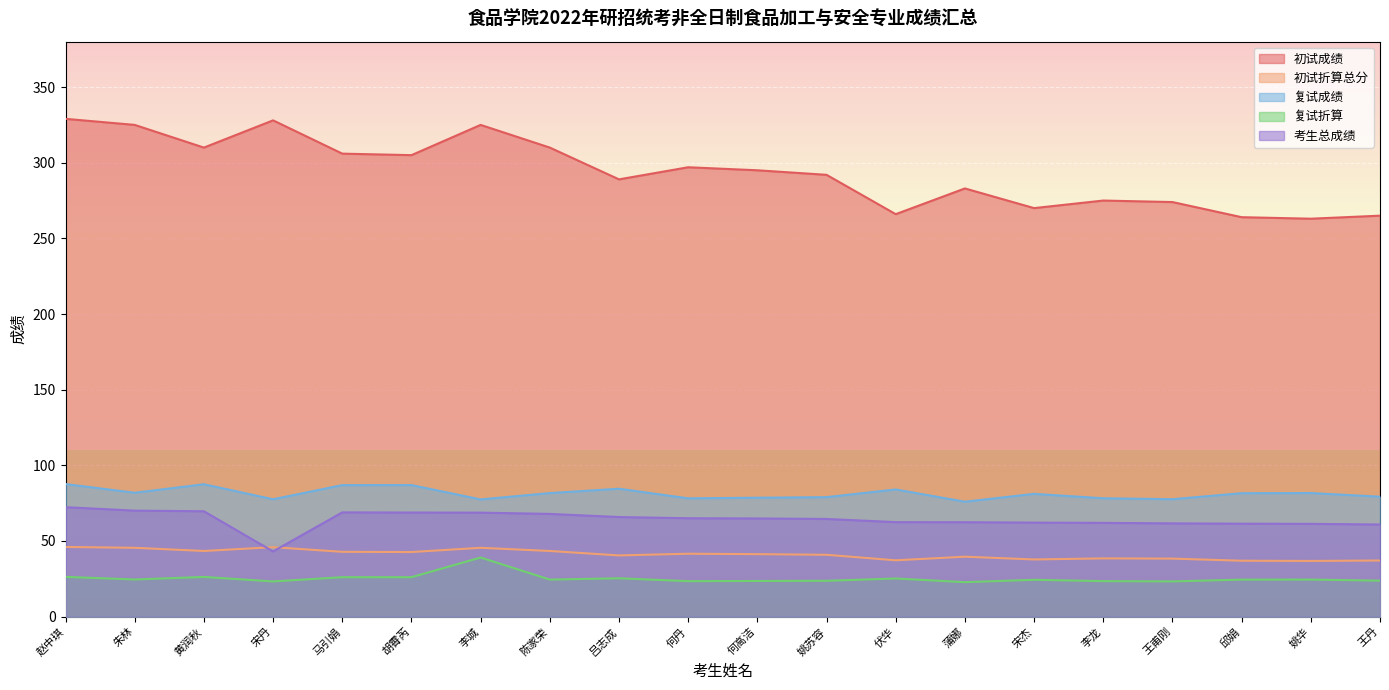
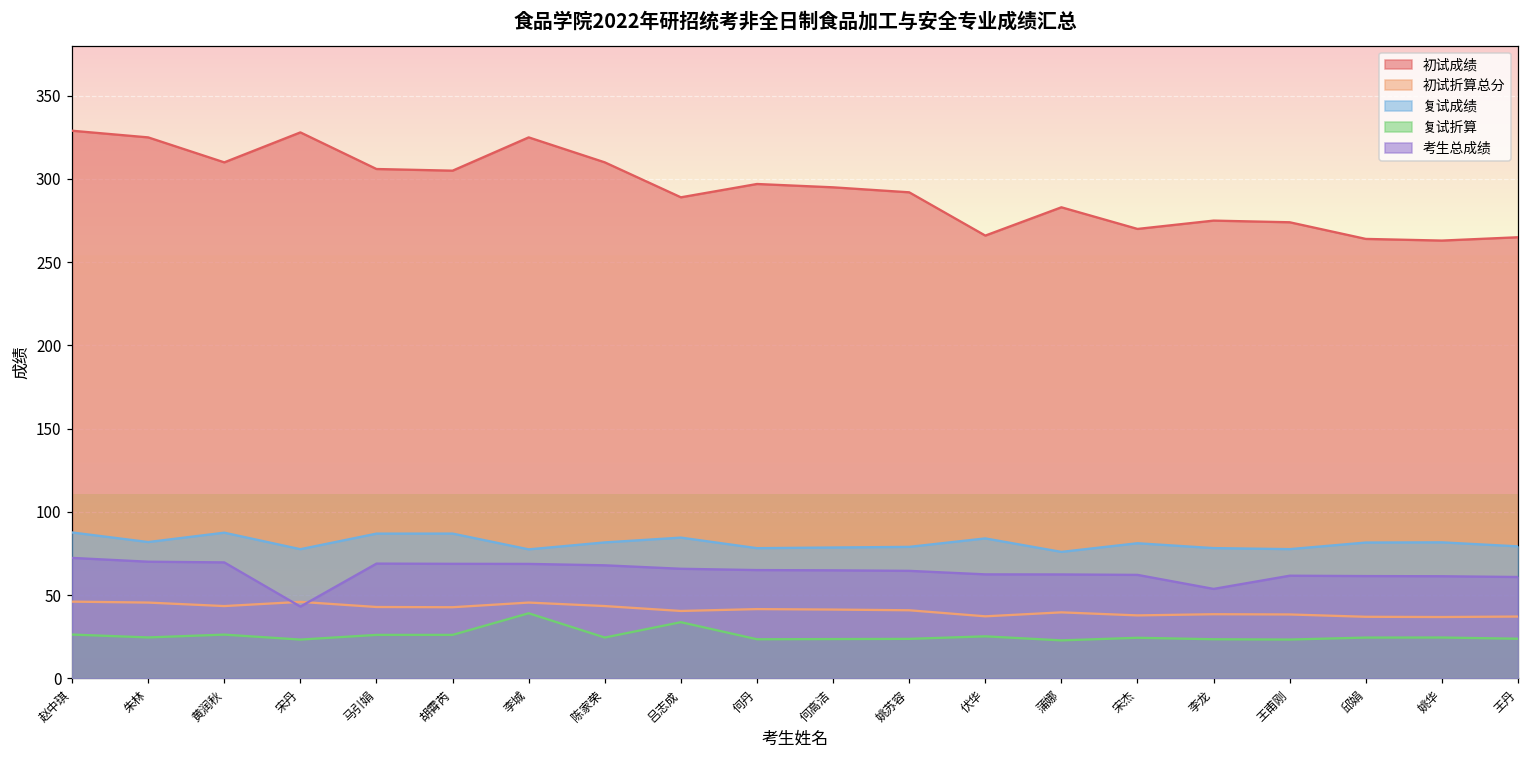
  {
    "初试成绩": {
      "赵中琪": 329,
      "朱林": 325,
      "黄润秋": 310,
      "宋丹": 328,
      "马引娟": 306,
      "胡霄芮": 305,
      "李城": 325,
      "陈家荣": 310,
      "吕志成": 289,
      "何丹": 297,
      "何高洁": 295,
      "姚苏容": 292,
      "伏华": 266,
      "蒲娜": 283,
      "宋杰": 270,
      "李龙": 275,
      "王甫刚": 274,
      "邱娟": 264,
      "姚华": 263,
      "王丹": 265
    },
    "初试折算总分": {
      "赵中琪": 46,
      "朱林": 46,
      "黄润秋": 43,
      "宋丹": 46,
      "马引娟": 43,
      "胡霄芮": 43,
      "李城": 46,
      "陈家荣": 43,
      "吕志成": 40,
      "何丹": 42,
      "何高洁": 41,
      "姚苏容": 41,
      "伏华": 37,
      "蒲娜": 40,
      "宋杰": 38,
      "李龙": 39,
      "王甫刚": 38,
      "邱娟": 37,
      "姚华": 37,
      "王丹": 37
    },
    "复试成绩": {
      "赵中琪": 88,
      "朱林": 82,
      "黄润秋": 88,
      "宋丹": 78,
      "马引娟": 87,
      "胡霄芮": 87,
      "李城": 77,
      "陈家荣": 82,
      "吕志成": 85,
      "何丹": 78,
      "何高洁": 79,
      "姚苏容": 79,
      "伏华": 84,
      "蒲娜": 76,
      "宋杰": 81,
      "李龙": 78,
      "王甫刚": 78,
      "邱娟": 82,
      "姚华": 82,
      "王丹": 79
    },
    "复试折算": {
      "赵中琪": 26,
      "朱林": 25,
      "黄润秋": 26,
      "宋丹": 23,
      "马引娟": 26,
      "胡霄芮": 26,
      "李城": 39,
      "陈家荣": 25,
-     "吕志成": 25,
+     "吕志成": 34,
      "何丹": 23,
      "何高洁": 24,
      "姚苏容": 24,
      "伏华": 25,
      "蒲娜": 23,
      "宋杰": 24,
      "李龙": 23,
      "王甫刚": 23,
      "邱娟": 24,
      "姚华": 25,
      "王丹": 24
    },
    "考生总成绩": {
      "赵中琪": 72,
      "朱林": 70,
      "黄润秋": 70,
      "宋丹": 43,
      "马引娟": 69,
      "胡霄芮": 69,
      "李城": 69,
      "陈家荣": 68,
      "吕志成": 66,
      "何丹": 65,
      "何高洁": 65,
      "姚苏容": 65,
      "伏华": 62,
      "蒲娜": 62,
      "宋杰": 62,
-     "李龙": 62,
+     "李龙": 54,
      "王甫刚": 62,
      "邱娟": 61,
      "姚华": 61,
      "王丹": 61
    }
  }
